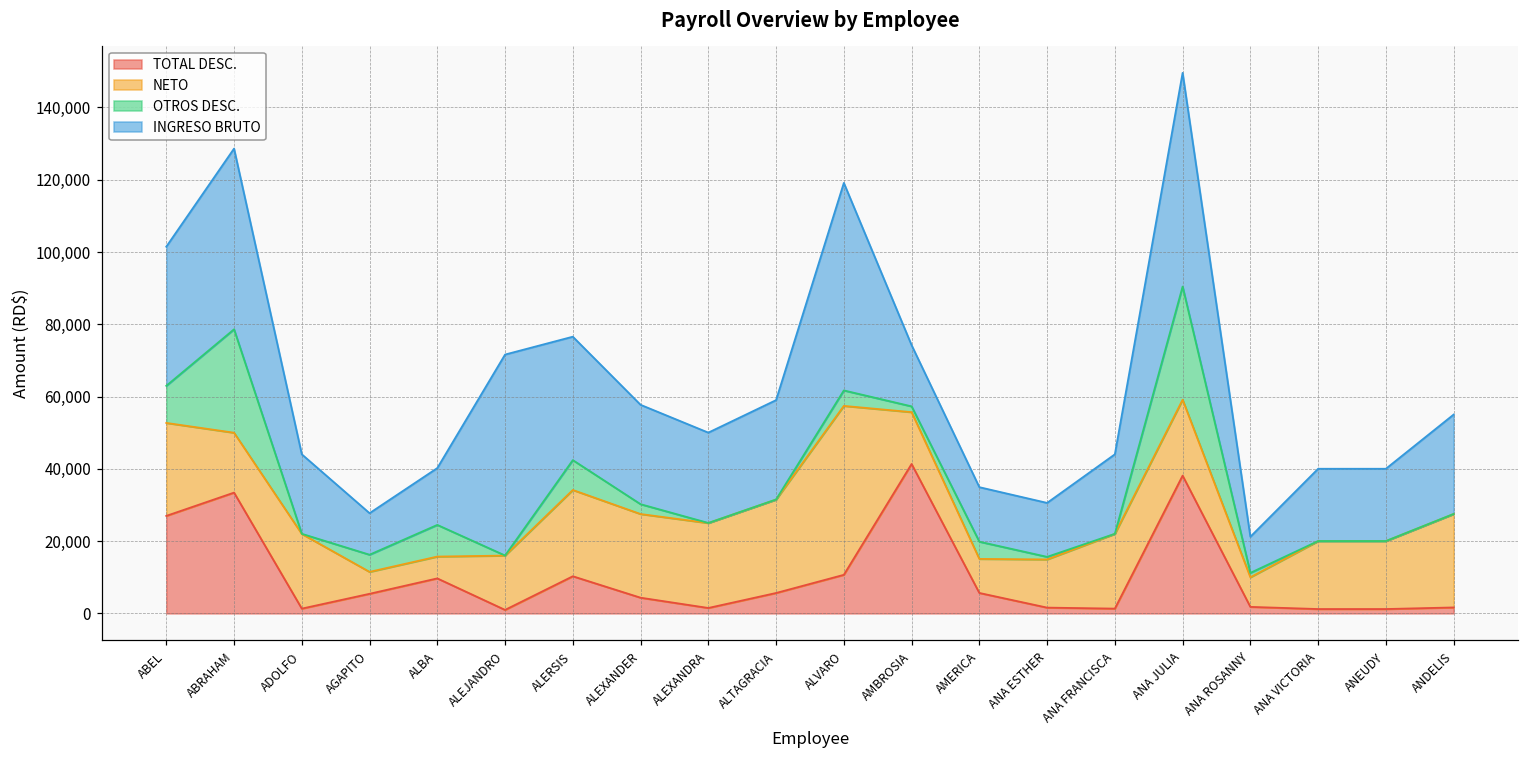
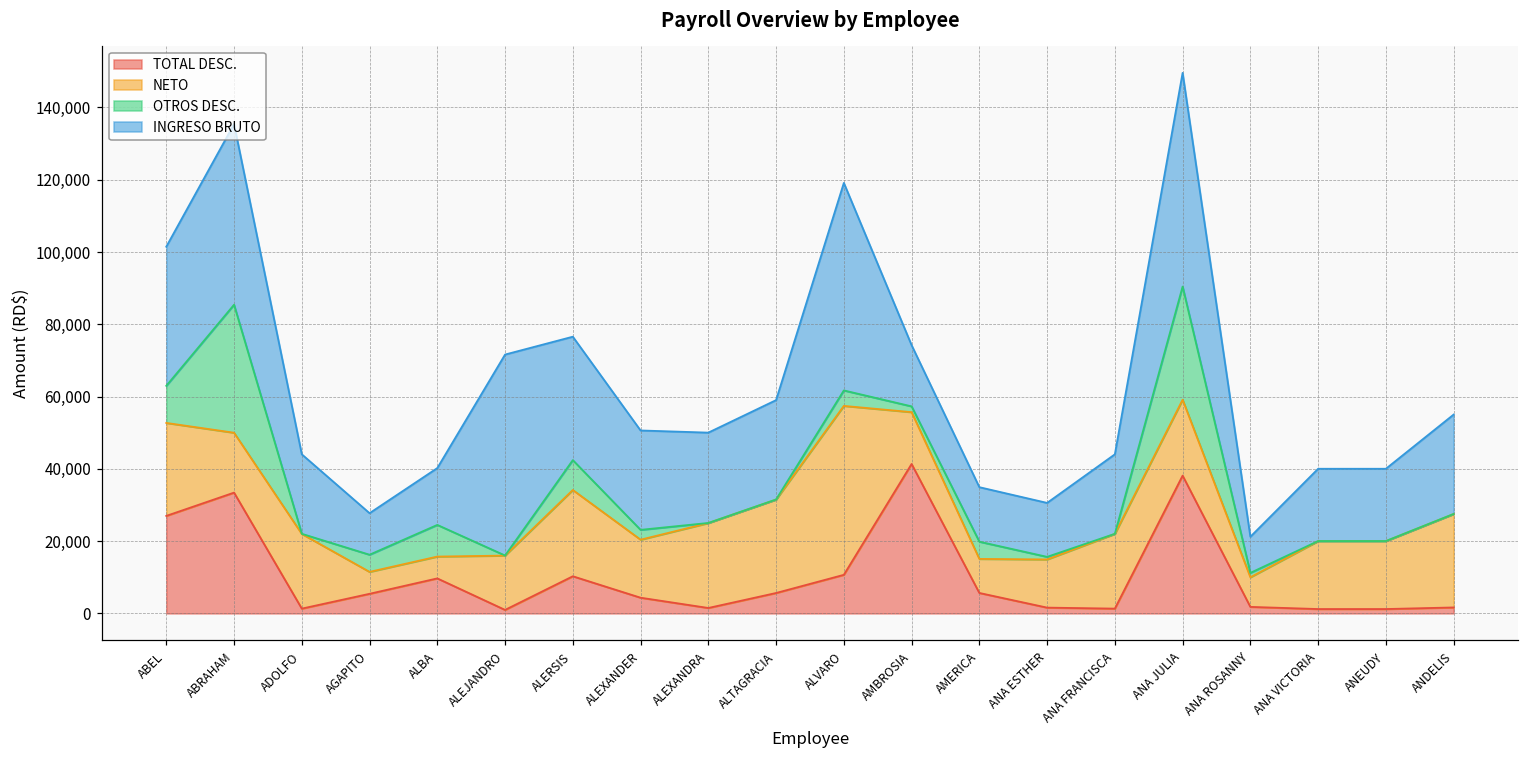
  {
    "TOTAL DESC.": {
      "ABEL": "27,000",
      "ABRAHAM": "33,000",
      "ADOLFO": "1,000",
      "AGAPITO": "5,000",
      "ALBA": "10,000",
      "ALEJANDRO": "1,000",
      "ALERSIS": "10,000",
      "ALEXANDER": "4,000",
      "ALEXANDRA": "2,000",
      "ALTAGRACIA": "6,000",
      "ALVARO": "11,000",
      "AMBROSIA": "41,000",
      "AMERICA": "6,000",
      "ANA ESTHER": "2,000",
      "ANA FRANCISCA": "1,000",
      "ANA JULIA": "38,000",
      "ANA ROSANNY": "2,000",
      "ANA VICTORIA": "1,000",
      "ANEUDY": "1,000",
      "ANDELIS": "2,000"
    },
    "NETO": {
      "ABEL": "26,000",
      "ABRAHAM": "17,000",
      "AGAPITO": "6,000",
      "ALBA": "6,000",
      "ALERSIS": "24,000",
-     "ALEXANDER": "23,000",
+     "ALEXANDER": "16,000",
      "ALVARO": "47,000",
      "AMBROSIA": "14,000",
      "AMERICA": "9,000",
      "ANA JULIA": "21,000",
      "ANA ROSANNY": "8,000"
    },
    "OTROS DESC.": {
      "ABEL": "10,000",
-     "ABRAHAM": "29,000",
+     "ABRAHAM": "35,000",
      "AGAPITO": "5,000",
      "ALBA": "9,000",
      "ALERSIS": "8,000",
      "ALEXANDER": "3,000",
      "ALVARO": "4,000",
      "AMBROSIA": "2,000",
      "AMERICA": "5,000",
      "ANA JULIA": "31,000",
      "ANA ROSANNY": "1,000"
    },
    "INGRESO BRUTO": {
      "ABEL": "38,000",
      "ADOLFO": "22,000",
      "AGAPITO": "11,000",
      "ALBA": "16,000",
      "ALEJANDRO": "56,000",
      "ALERSIS": "34,000",
      "ALEXANDER": "28,000",
      "ALEXANDRA": "25,000",
      "ALTAGRACIA": "28,000",
      "ALVARO": "57,000",
      "AMBROSIA": "17,000",
      "AMERICA": "15,000",
      "ANA ESTHER": "15,000",
      "ANA FRANCISCA": "22,000",
      "ANA JULIA": "59,000",
      "ANA ROSANNY": "10,000",
      "ANA VICTORIA": "20,000",
      "ANEUDY": "20,000",
      "ANDELIS": "28,000"
    }
  }
